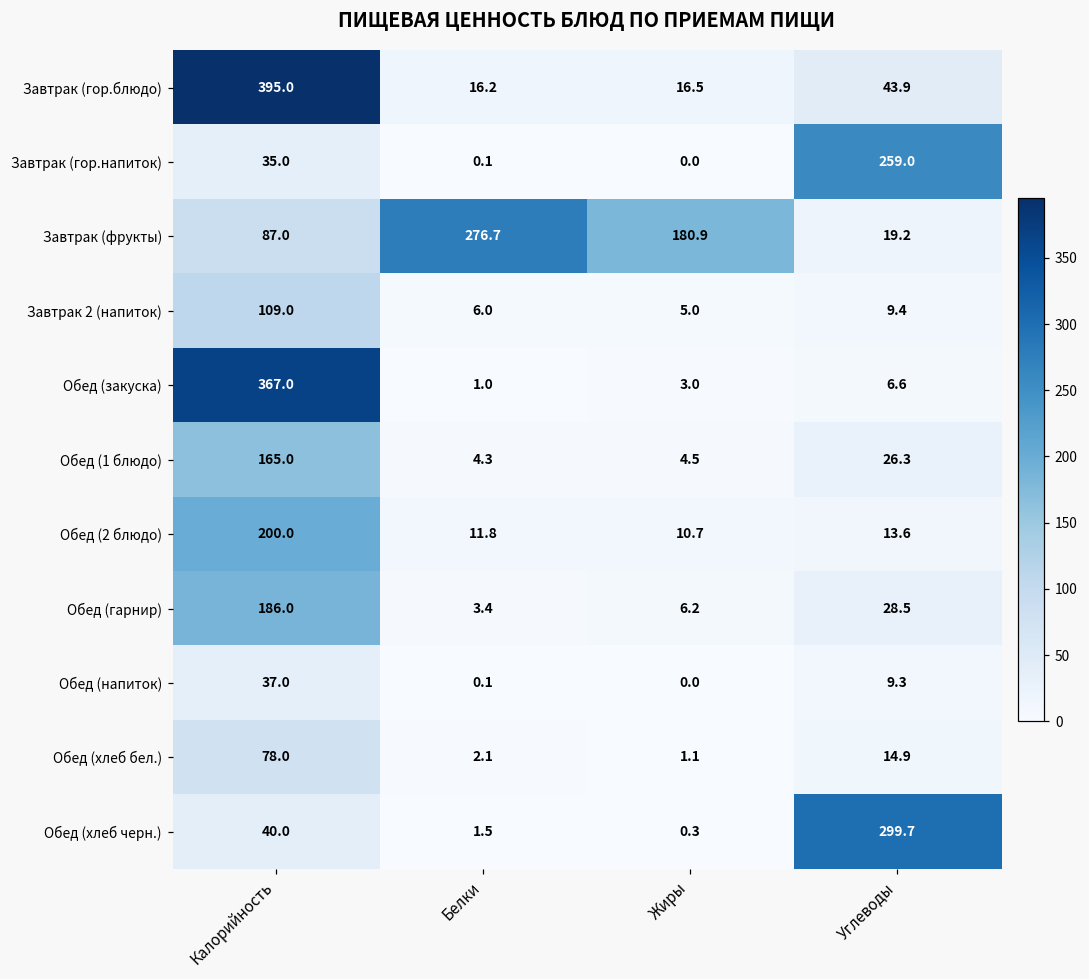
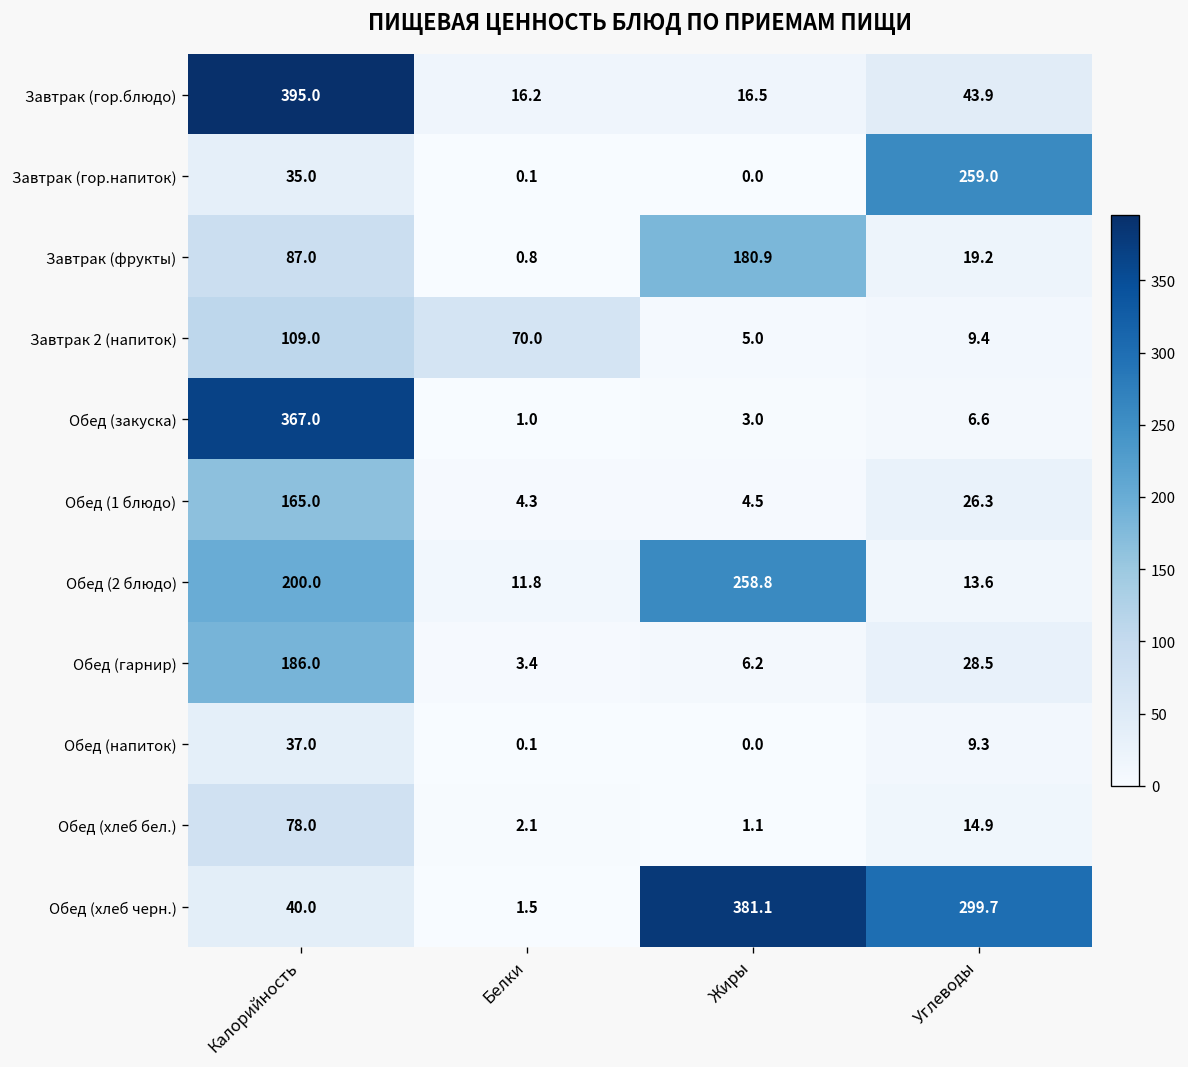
  {
    "Завтрак (гор.блюдо)": {
      "Калорийность": 395.0,
      "Белки": 16.2,
      "Жиры": 16.5,
      "Углеводы": 43.9
    },
    "Завтрак (гор.напиток)": {
      "Калорийность": 35.0,
      "Белки": 0.1,
      "Жиры": 0.0,
      "Углеводы": 259.0
    },
    "Завтрак (фрукты)": {
      "Калорийность": 87.0,
-     "Белки": 276.7,
+     "Белки": 0.8,
      "Жиры": 180.9,
      "Углеводы": 19.2
    },
    "Завтрак 2 (напиток)": {
      "Калорийность": 109.0,
-     "Белки": 6.0,
+     "Белки": 70.0,
      "Жиры": 5.0,
      "Углеводы": 9.4
    },
    "Обед (закуска)": {
      "Калорийность": 367.0,
      "Белки": 1.0,
      "Жиры": 3.0,
      "Углеводы": 6.6
    },
    "Обед (1 блюдо)": {
      "Калорийность": 165.0,
      "Белки": 4.3,
      "Жиры": 4.5,
      "Углеводы": 26.3
    },
    "Обед (2 блюдо)": {
      "Калорийность": 200.0,
      "Белки": 11.8,
-     "Жиры": 10.7,
+     "Жиры": 258.8,
      "Углеводы": 13.6
    },
    "Обед (гарнир)": {
      "Калорийность": 186.0,
      "Белки": 3.4,
      "Жиры": 6.2,
      "Углеводы": 28.5
    },
    "Обед (напиток)": {
      "Калорийность": 37.0,
      "Белки": 0.1,
      "Жиры": 0.0,
      "Углеводы": 9.3
    },
    "Обед (хлеб бел.)": {
      "Калорийность": 78.0,
      "Белки": 2.1,
      "Жиры": 1.1,
      "Углеводы": 14.9
    },
    "Обед (хлеб черн.)": {
      "Калорийность": 40.0,
      "Белки": 1.5,
-     "Жиры": 0.3,
+     "Жиры": 381.1,
      "Углеводы": 299.7
    }
  }
